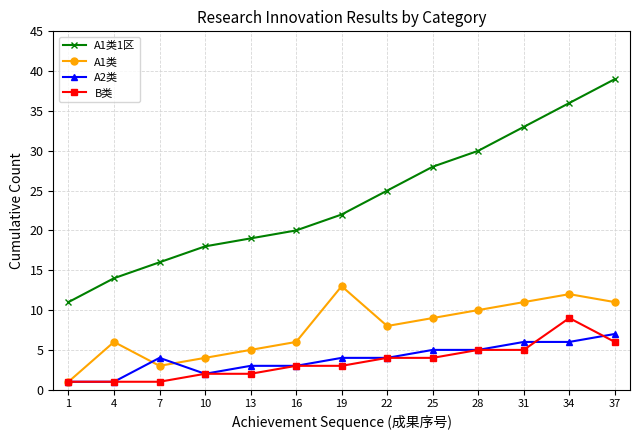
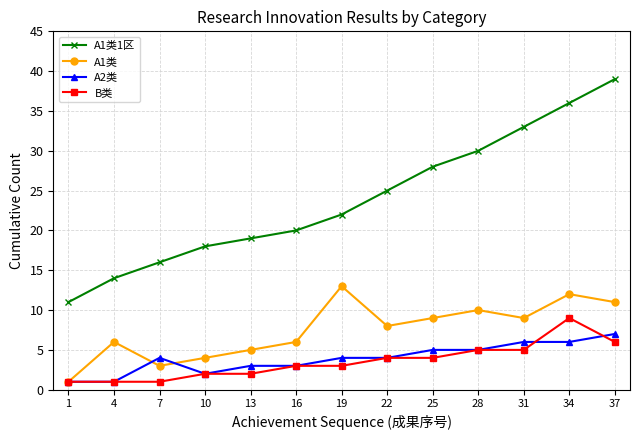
  {
    "A1类1区": {
      "1": 11,
      "4": 14,
      "7": 16,
      "10": 18,
      "13": 19,
      "16": 20,
      "19": 22,
      "22": 25,
      "25": 28,
      "28": 30,
      "31": 33,
      "34": 36,
      "37": 39
    },
    "A1类": {
      "4": 6,
      "7": 3,
      "10": 4,
      "13": 5,
      "16": 6,
      "19": 13,
      "22": 8,
      "25": 9,
      "28": 10,
-     "31": 11,
+     "31": 9,
      "34": 12,
      "37": 11
    },
    "A2类": {
      "7": 4,
      "13": 3,
      "19": 4,
      "25": 5,
      "31": 6,
      "34": 6,
      "37": 7
    },
    "B类": {
      "7": 1,
      "13": 2,
      "19": 3,
      "25": 4,
      "31": 5,
      "34": 9,
      "37": 6
    }
  }
